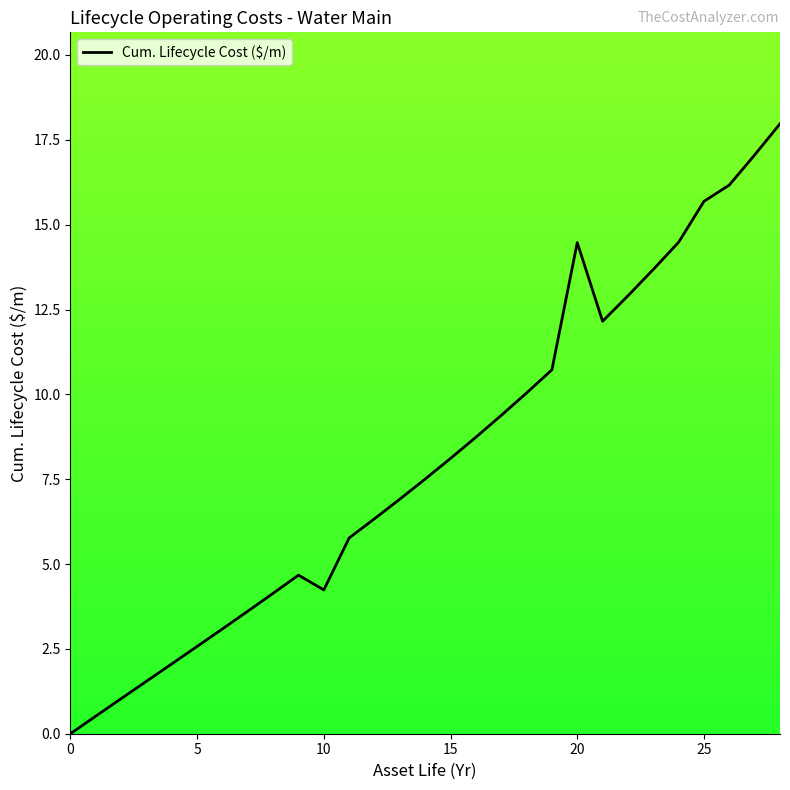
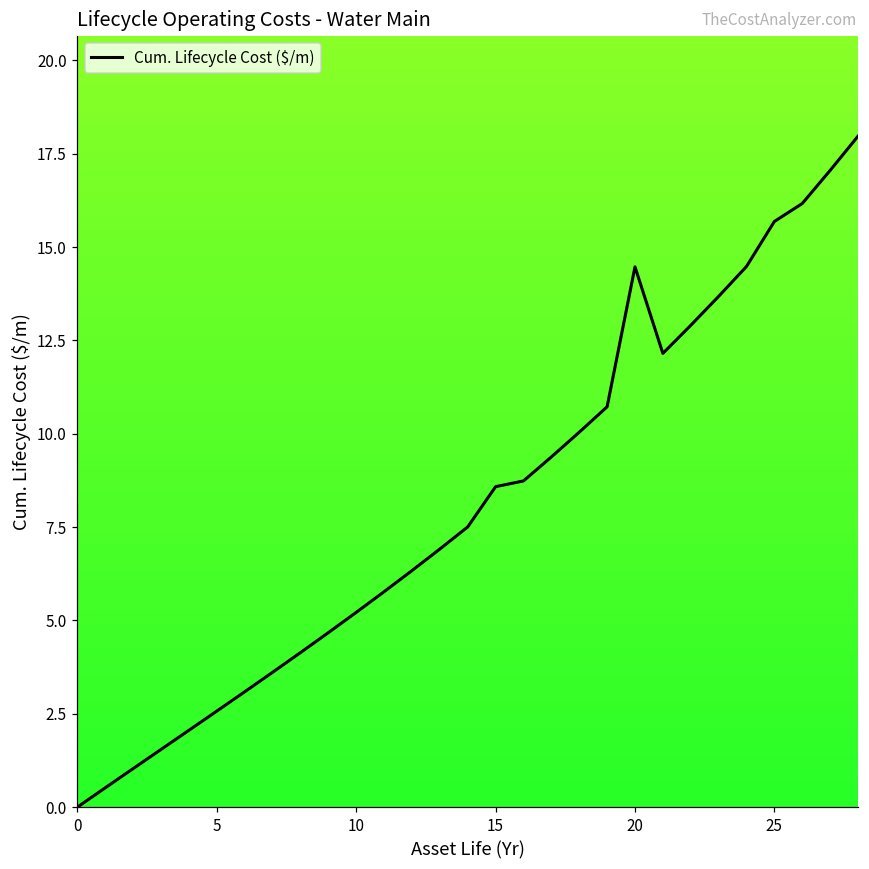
  {
    "0": 0.0,
    "5": 2.6,
-   "10": 4.2,
-   "15": 8.1,
+   "10": 5.2,
+   "15": 8.6,
    "20": 14.5,
    "25": 15.7
  }
